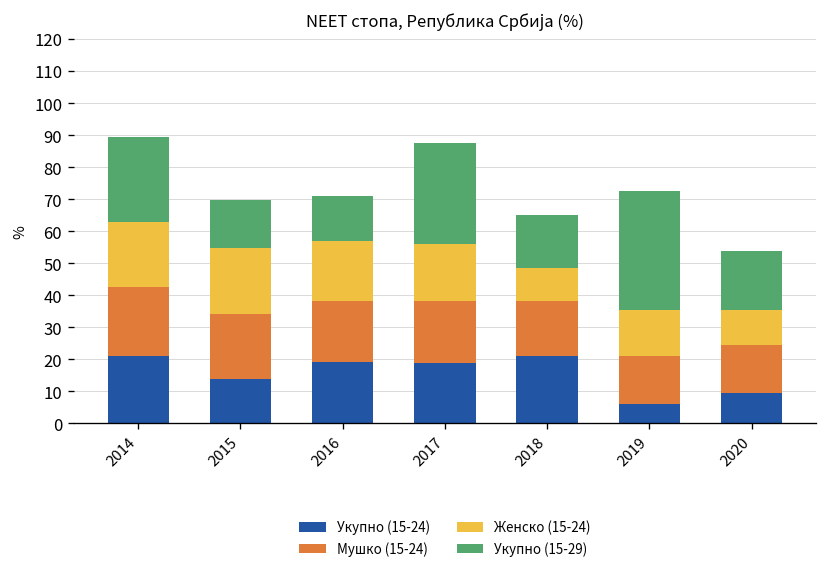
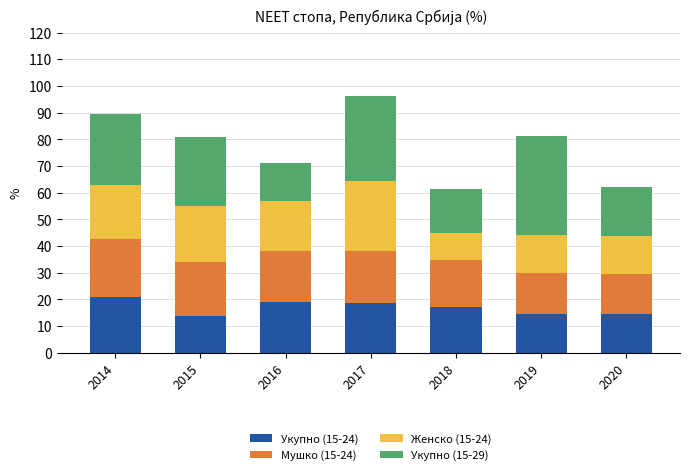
  {
    "Укупно (15-24)": {
      "2014": 21,
      "2015": 14,
      "2016": 19,
      "2017": 19,
-     "2018": 21,
-     "2019": 6,
-     "2020": 10
+     "2018": 17,
+     "2019": 15,
+     "2020": 15
    },
    "Мушко (15-24)": {
      "2014": 22,
      "2015": 20,
      "2016": 19,
      "2017": 20,
      "2018": 17,
      "2019": 15,
      "2020": 15
    },
    "Женско (15-24)": {
      "2014": 20,
      "2015": 21,
      "2016": 19,
-     "2017": 18,
+     "2017": 26,
      "2018": 10,
      "2019": 14,
-     "2020": 11
+     "2020": 14
    },
    "Укупно (15-29)": {
      "2014": 26,
-     "2015": 15,
+     "2015": 26,
      "2016": 14,
      "2017": 32,
      "2018": 16,
      "2019": 37,
      "2020": 19
    }
  }
